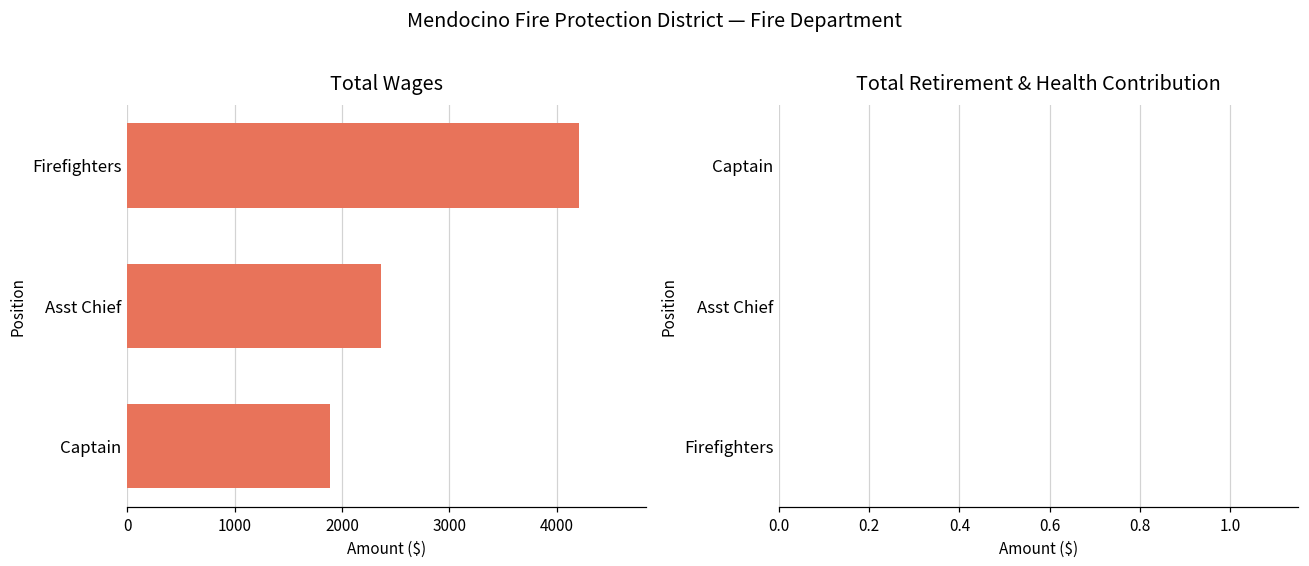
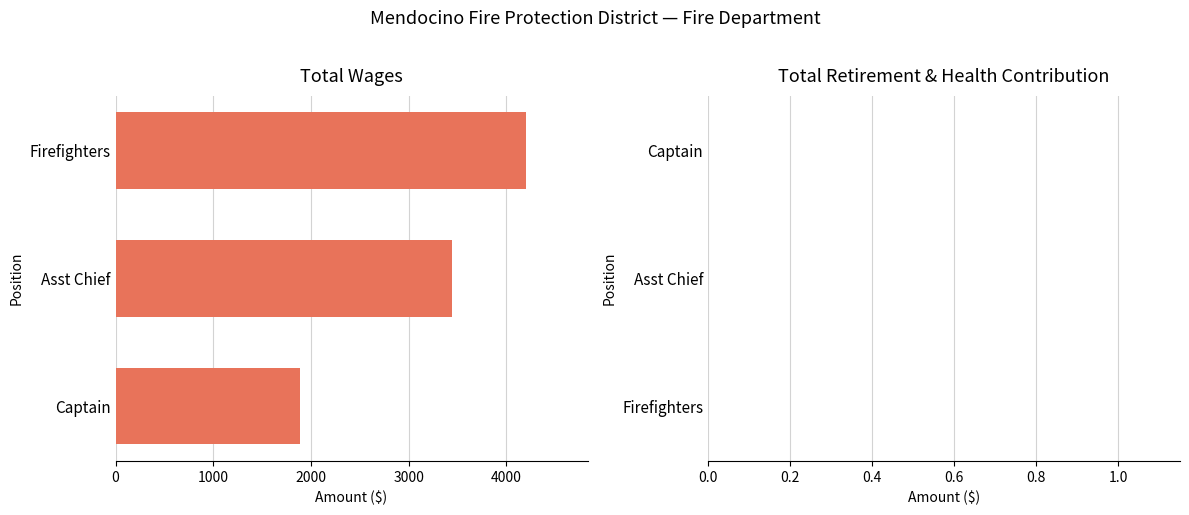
  {
    "Total Wages": {
      "Firefighters": 4200,
-     "Asst Chief": 2400,
+     "Asst Chief": 3400,
      "Captain": 1900
    },
    "Total Retirement & Health Contribution": {
      "Captain": 0.00,
      "Asst Chief": 0.00,
      "Firefighters": 0.00
    }
  }
